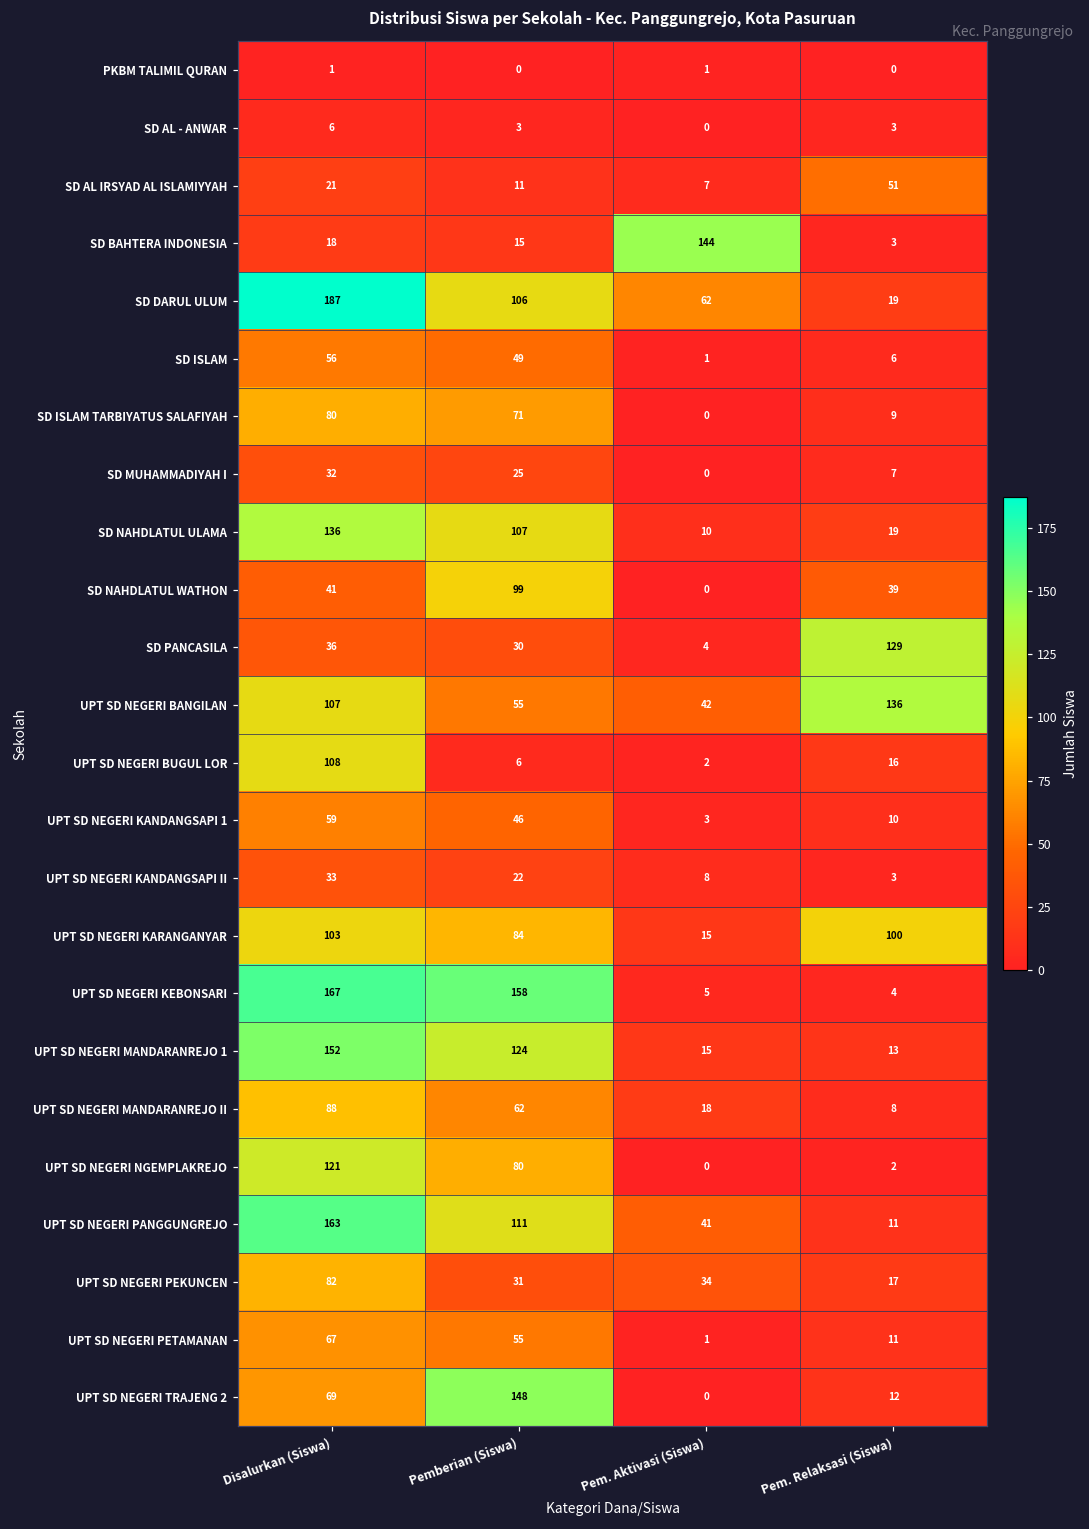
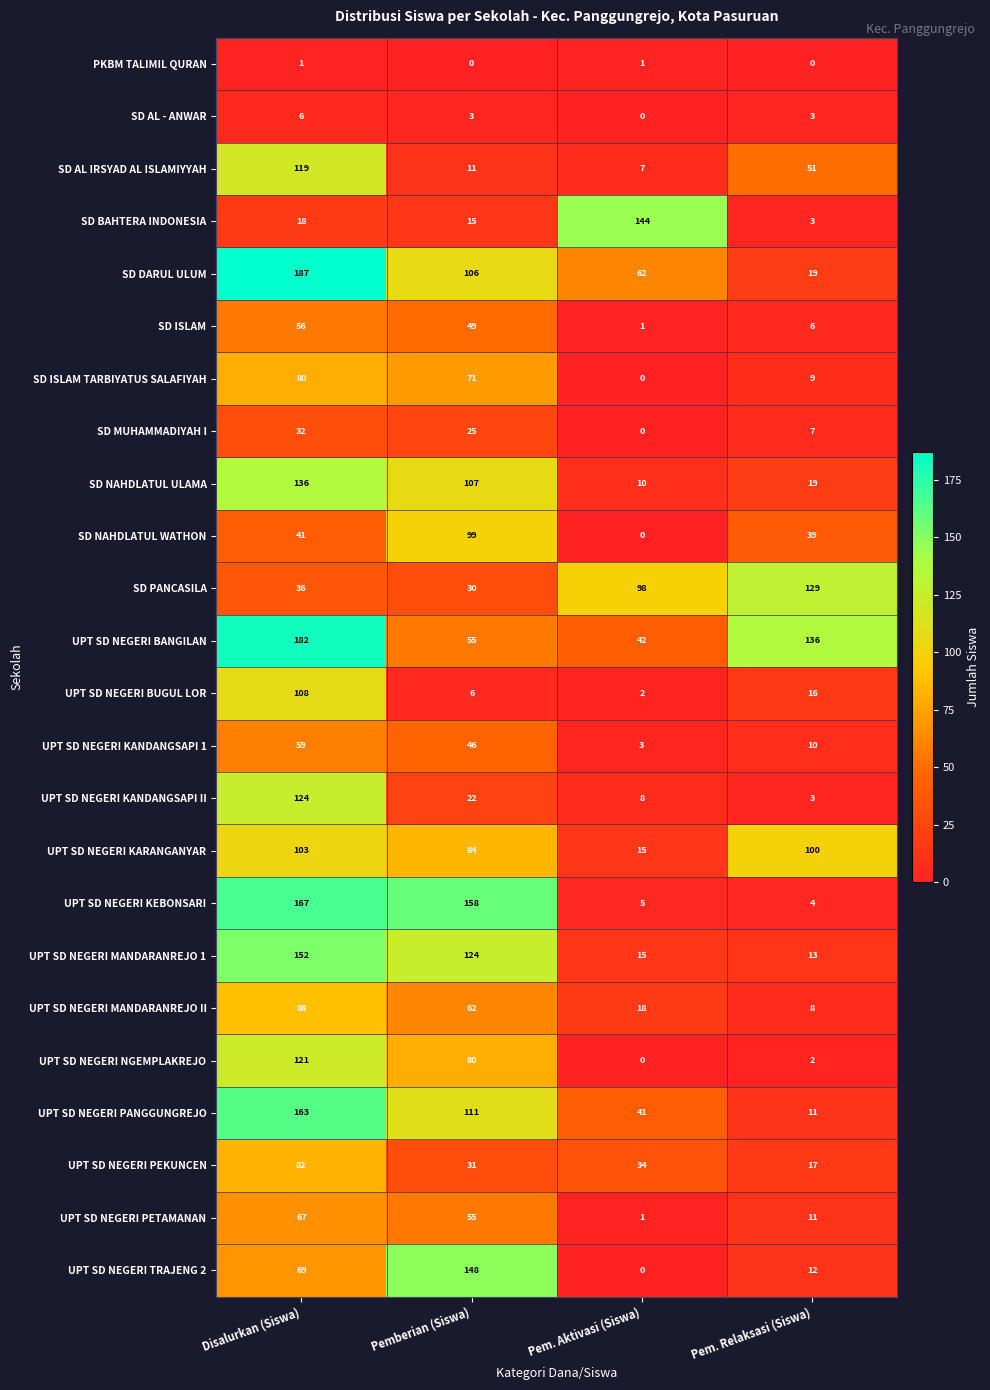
  {
    "PKBM TALIMIL QURAN": {
      "Disalurkan (Siswa)": 1,
      "Pemberian (Siswa)": 0,
      "Pem. Aktivasi (Siswa)": 1,
      "Pem. Relaksasi (Siswa)": 0
    },
    "SD AL - ANWAR": {
      "Disalurkan (Siswa)": 6,
      "Pemberian (Siswa)": 3,
      "Pem. Aktivasi (Siswa)": 0,
      "Pem. Relaksasi (Siswa)": 3
    },
    "SD AL IRSYAD AL ISLAMIYYAH": {
-     "Disalurkan (Siswa)": 21,
+     "Disalurkan (Siswa)": 119,
      "Pemberian (Siswa)": 11,
      "Pem. Aktivasi (Siswa)": 7,
      "Pem. Relaksasi (Siswa)": 51
    },
    "SD BAHTERA INDONESIA": {
      "Disalurkan (Siswa)": 18,
      "Pemberian (Siswa)": 15,
      "Pem. Aktivasi (Siswa)": 144,
      "Pem. Relaksasi (Siswa)": 3
    },
    "SD DARUL ULUM": {
      "Disalurkan (Siswa)": 187,
      "Pemberian (Siswa)": 106,
      "Pem. Aktivasi (Siswa)": 62,
      "Pem. Relaksasi (Siswa)": 19
    },
    "SD ISLAM": {
      "Disalurkan (Siswa)": 56,
      "Pemberian (Siswa)": 49,
      "Pem. Aktivasi (Siswa)": 1,
      "Pem. Relaksasi (Siswa)": 6
    },
    "SD ISLAM TARBIYATUS SALAFIYAH": {
      "Disalurkan (Siswa)": 80,
      "Pemberian (Siswa)": 71,
      "Pem. Aktivasi (Siswa)": 0,
      "Pem. Relaksasi (Siswa)": 9
    },
    "SD MUHAMMADIYAH I": {
      "Disalurkan (Siswa)": 32,
      "Pemberian (Siswa)": 25,
      "Pem. Aktivasi (Siswa)": 0,
      "Pem. Relaksasi (Siswa)": 7
    },
    "SD NAHDLATUL ULAMA": {
      "Disalurkan (Siswa)": 136,
      "Pemberian (Siswa)": 107,
      "Pem. Aktivasi (Siswa)": 10,
      "Pem. Relaksasi (Siswa)": 19
    },
    "SD NAHDLATUL WATHON": {
      "Disalurkan (Siswa)": 41,
      "Pemberian (Siswa)": 99,
      "Pem. Aktivasi (Siswa)": 0,
      "Pem. Relaksasi (Siswa)": 39
    },
    "SD PANCASILA": {
      "Disalurkan (Siswa)": 36,
      "Pemberian (Siswa)": 30,
-     "Pem. Aktivasi (Siswa)": 4,
+     "Pem. Aktivasi (Siswa)": 98,
      "Pem. Relaksasi (Siswa)": 129
    },
    "UPT SD NEGERI BANGILAN": {
-     "Disalurkan (Siswa)": 107,
+     "Disalurkan (Siswa)": 182,
      "Pemberian (Siswa)": 55,
      "Pem. Aktivasi (Siswa)": 42,
      "Pem. Relaksasi (Siswa)": 136
    },
    "UPT SD NEGERI BUGUL LOR": {
      "Disalurkan (Siswa)": 108,
      "Pemberian (Siswa)": 6,
      "Pem. Aktivasi (Siswa)": 2,
      "Pem. Relaksasi (Siswa)": 16
    },
    "UPT SD NEGERI KANDANGSAPI 1": {
      "Disalurkan (Siswa)": 59,
      "Pemberian (Siswa)": 46,
      "Pem. Aktivasi (Siswa)": 3,
      "Pem. Relaksasi (Siswa)": 10
    },
    "UPT SD NEGERI KANDANGSAPI II": {
-     "Disalurkan (Siswa)": 33,
+     "Disalurkan (Siswa)": 124,
      "Pemberian (Siswa)": 22,
      "Pem. Aktivasi (Siswa)": 8,
      "Pem. Relaksasi (Siswa)": 3
    },
    "UPT SD NEGERI KARANGANYAR": {
      "Disalurkan (Siswa)": 103,
      "Pemberian (Siswa)": 84,
      "Pem. Aktivasi (Siswa)": 15,
      "Pem. Relaksasi (Siswa)": 100
    },
    "UPT SD NEGERI KEBONSARI": {
      "Disalurkan (Siswa)": 167,
      "Pemberian (Siswa)": 158,
      "Pem. Aktivasi (Siswa)": 5,
      "Pem. Relaksasi (Siswa)": 4
    },
    "UPT SD NEGERI MANDARANREJO 1": {
      "Disalurkan (Siswa)": 152,
      "Pemberian (Siswa)": 124,
      "Pem. Aktivasi (Siswa)": 15,
      "Pem. Relaksasi (Siswa)": 13
    },
    "UPT SD NEGERI MANDARANREJO II": {
      "Disalurkan (Siswa)": 88,
      "Pemberian (Siswa)": 62,
      "Pem. Aktivasi (Siswa)": 18,
      "Pem. Relaksasi (Siswa)": 8
    },
    "UPT SD NEGERI NGEMPLAKREJO": {
      "Disalurkan (Siswa)": 121,
      "Pemberian (Siswa)": 80,
      "Pem. Aktivasi (Siswa)": 0,
      "Pem. Relaksasi (Siswa)": 2
    },
    "UPT SD NEGERI PANGGUNGREJO": {
      "Disalurkan (Siswa)": 163,
      "Pemberian (Siswa)": 111,
      "Pem. Aktivasi (Siswa)": 41,
      "Pem. Relaksasi (Siswa)": 11
    },
    "UPT SD NEGERI PEKUNCEN": {
      "Disalurkan (Siswa)": 82,
      "Pemberian (Siswa)": 31,
      "Pem. Aktivasi (Siswa)": 34,
      "Pem. Relaksasi (Siswa)": 17
    },
    "UPT SD NEGERI PETAMANAN": {
      "Disalurkan (Siswa)": 67,
      "Pemberian (Siswa)": 55,
      "Pem. Aktivasi (Siswa)": 1,
      "Pem. Relaksasi (Siswa)": 11
    },
    "UPT SD NEGERI TRAJENG 2": {
      "Disalurkan (Siswa)": 69,
      "Pemberian (Siswa)": 148,
      "Pem. Aktivasi (Siswa)": 0,
      "Pem. Relaksasi (Siswa)": 12
    }
  }
